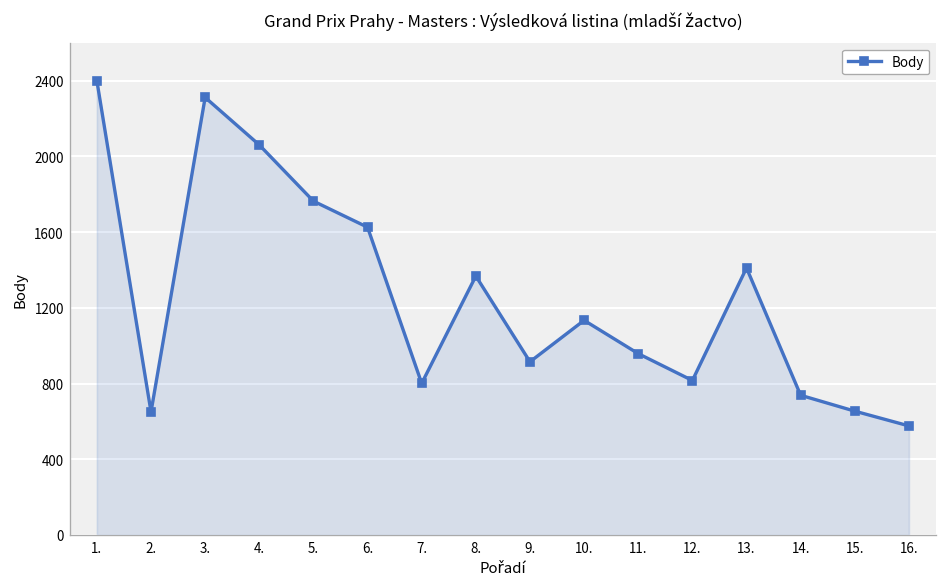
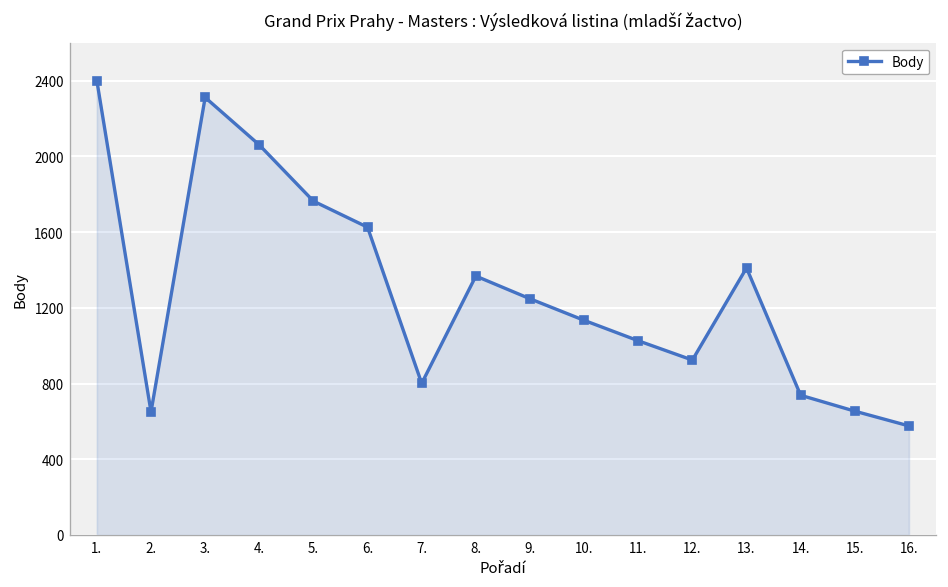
  {
    "1.": 2400,
    "2.": 650,
    "3.": 2310,
    "4.": 2060,
    "5.": 1760,
    "6.": 1630,
    "7.": 800,
    "8.": 1370,
-   "9.": 920,
+   "9.": 1250,
    "10.": 1130,
-   "11.": 960,
-   "12.": 820,
+   "11.": 1030,
+   "12.": 920,
    "13.": 1410,
    "14.": 740,
    "15.": 650,
    "16.": 580
  }
